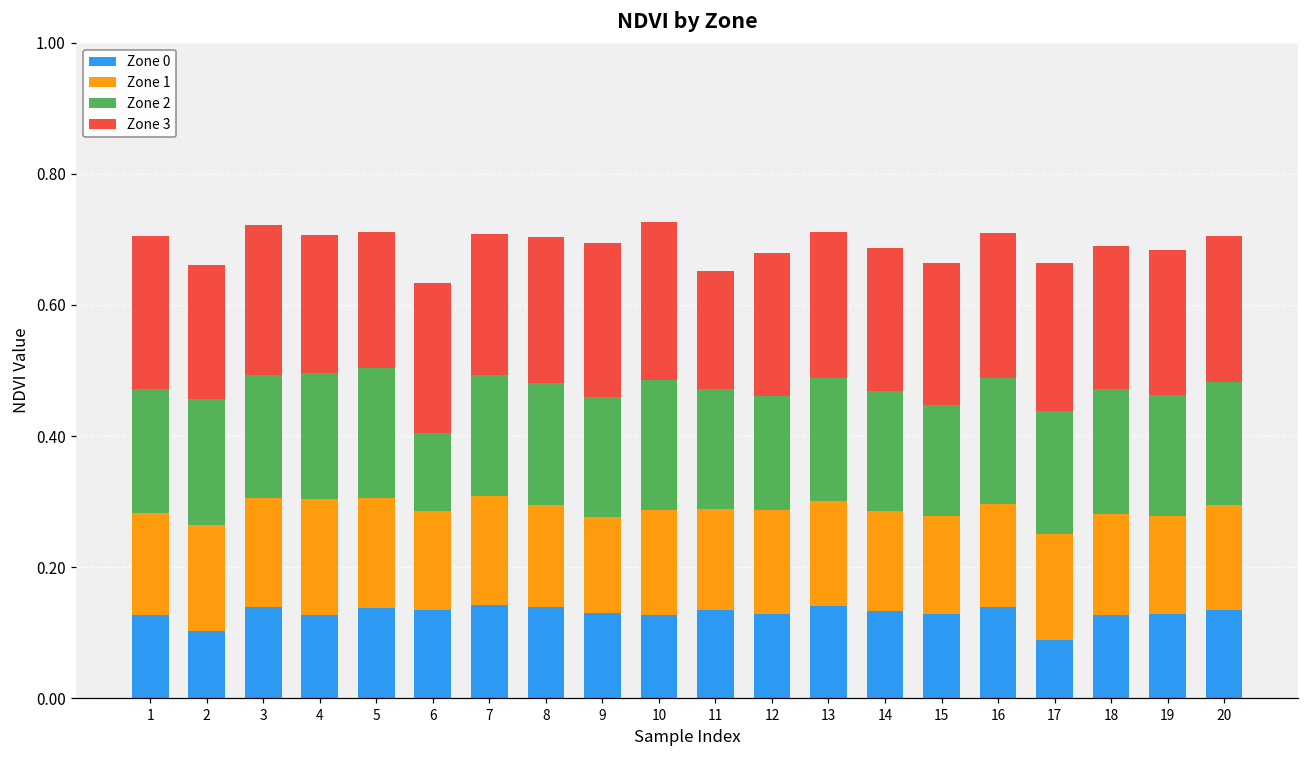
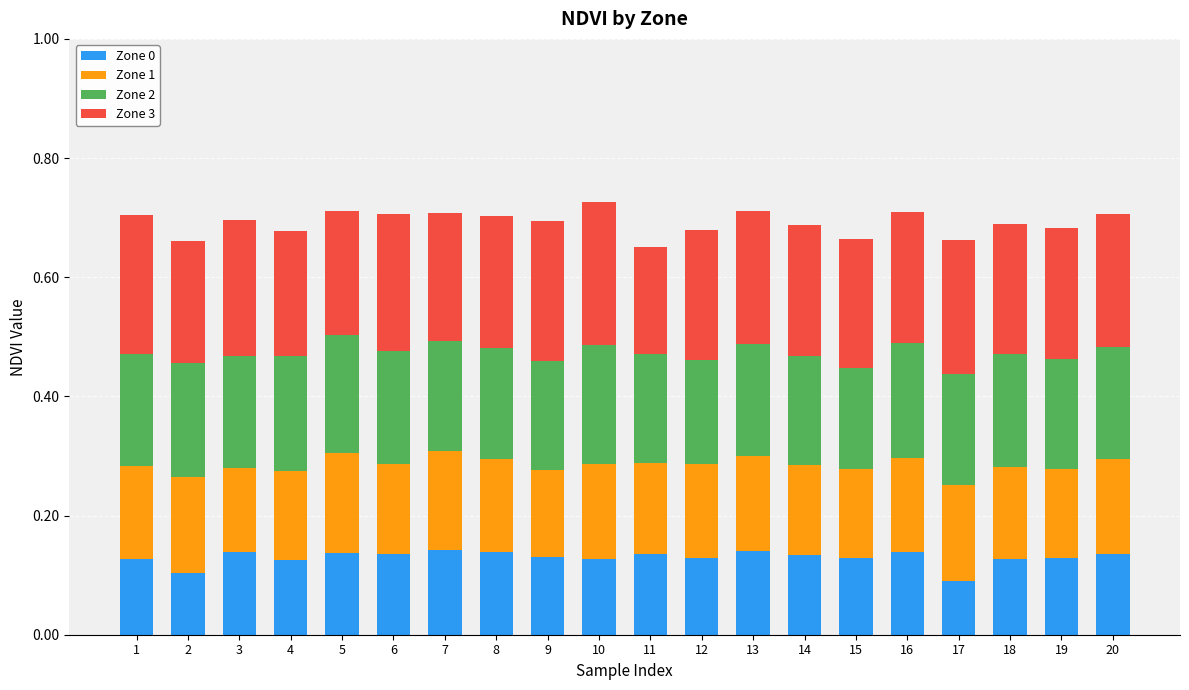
  {
    "Zone 0": {
      "1": 0.13,
      "2": 0.10,
      "3": 0.14,
      "4": 0.13,
      "5": 0.14,
      "6": 0.13,
      "7": 0.14,
      "8": 0.14,
      "9": 0.13,
      "10": 0.13,
      "11": 0.14,
      "12": 0.13,
      "13": 0.14,
      "14": 0.13,
      "15": 0.13,
      "16": 0.14,
      "17": 0.09,
      "18": 0.13,
      "19": 0.13,
      "20": 0.13
    },
    "Zone 1": {
      "1": 0.16,
      "2": 0.16,
-     "3": 0.17,
-     "4": 0.18,
+     "3": 0.14,
+     "4": 0.15,
      "5": 0.17,
      "6": 0.15,
      "7": 0.17,
      "8": 0.16,
      "9": 0.15,
      "10": 0.16,
      "11": 0.15,
      "12": 0.16,
      "13": 0.16,
      "14": 0.15,
      "15": 0.15,
      "16": 0.16,
      "17": 0.16,
      "18": 0.15,
      "19": 0.15,
      "20": 0.16
    },
    "Zone 2": {
      "1": 0.19,
      "2": 0.19,
      "3": 0.19,
      "4": 0.19,
      "5": 0.20,
-     "6": 0.12,
+     "6": 0.19,
      "7": 0.18,
      "8": 0.19,
      "9": 0.18,
      "10": 0.20,
      "11": 0.18,
      "12": 0.17,
      "13": 0.19,
      "14": 0.18,
      "15": 0.17,
      "16": 0.19,
      "17": 0.19,
      "18": 0.19,
      "19": 0.18,
      "20": 0.19
    },
    "Zone 3": {
      "1": 0.23,
      "2": 0.20,
      "3": 0.23,
      "4": 0.21,
      "5": 0.21,
      "6": 0.23,
      "7": 0.22,
      "8": 0.22,
      "9": 0.24,
      "10": 0.24,
      "11": 0.18,
      "12": 0.22,
      "13": 0.22,
      "14": 0.22,
      "15": 0.22,
      "16": 0.22,
      "17": 0.23,
      "18": 0.22,
      "19": 0.22,
      "20": 0.22
    }
  }
